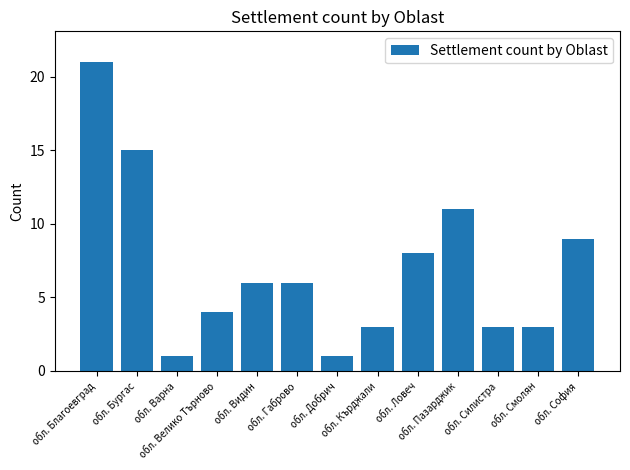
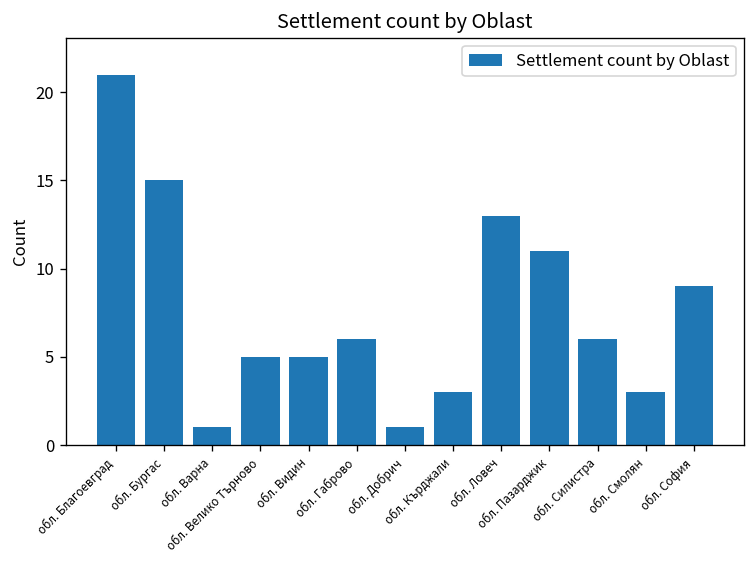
  {
    "обл. Благоевград": 21,
    "обл. Бургас": 15,
    "обл. Варна": 1,
-   "обл. Велико Търново": 4,
-   "обл. Видин": 6,
+   "обл. Велико Търново": 5,
+   "обл. Видин": 5,
    "обл. Габрово": 6,
    "обл. Добрич": 1,
    "обл. Кърджали": 3,
-   "обл. Ловеч": 8,
+   "обл. Ловеч": 13,
    "обл. Пазарджик": 11,
-   "обл. Силистра": 3,
+   "обл. Силистра": 6,
    "обл. Смолян": 3,
    "обл. София": 9
  }
